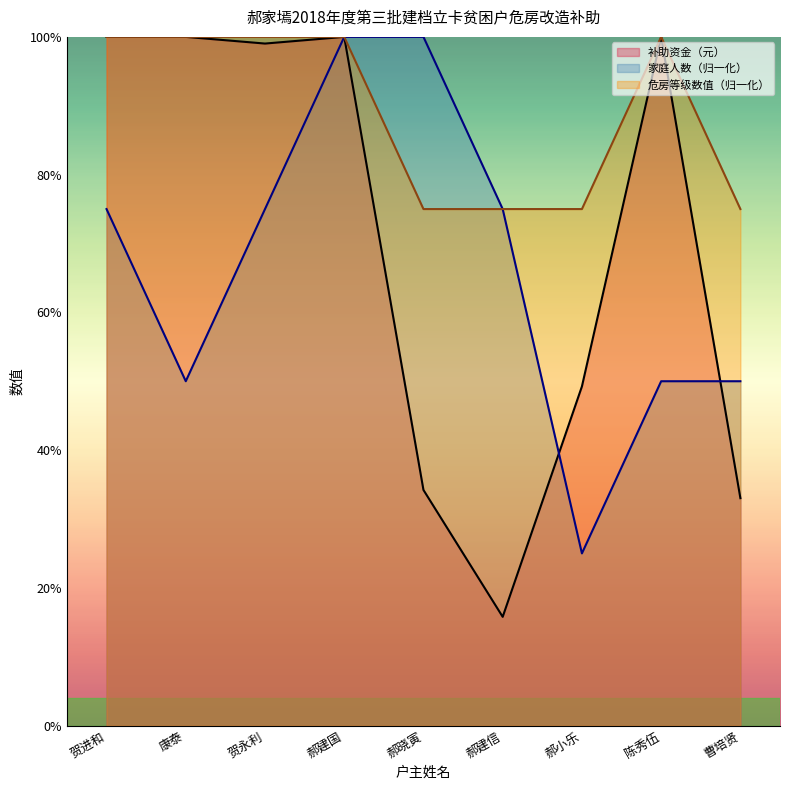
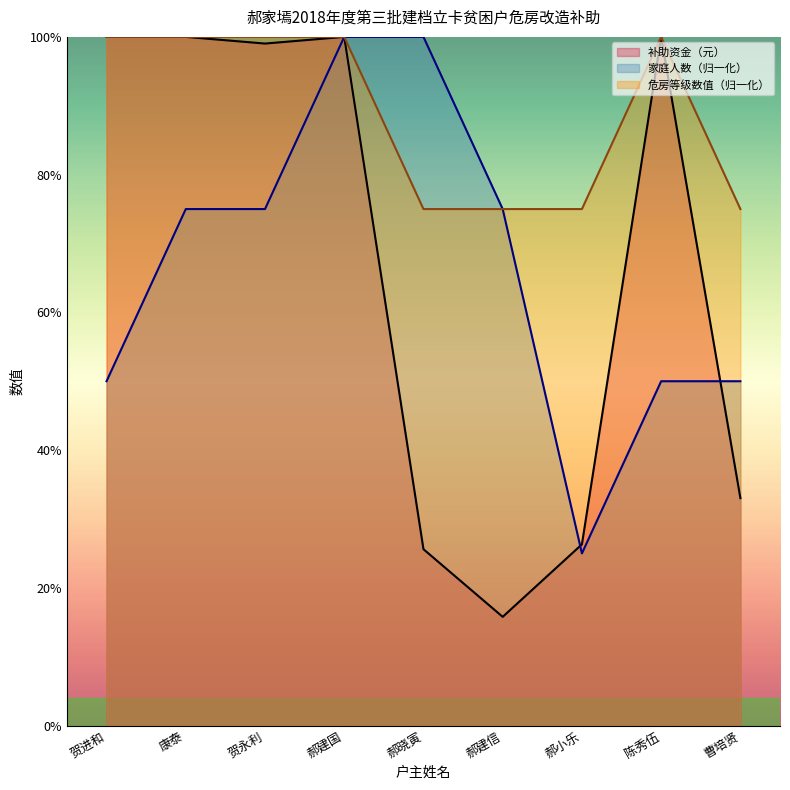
  {
    "补助资金（元）": {
      "贺永利": "99%",
-     "郝晓寅": "34%",
+     "郝晓寅": "26%",
      "郝建信": "16%",
-     "郝小乐": "49%",
+     "郝小乐": "26%",
      "曹培贤": "33%"
    },
    "家庭人数（归一化）": {
-     "贺进和": "75%",
-     "康泰": "50%",
+     "贺进和": "50%",
+     "康泰": "75%",
      "贺永利": "75%",
      "郝晓寅": "100%",
      "郝小乐": "25%",
      "陈秀伍": "50%",
      "曹培贤": "50%"
    },
    "危房等级数值（归一化）": {
      "贺永利": "100%",
      "郝晓寅": "75%",
      "郝小乐": "75%",
      "曹培贤": "75%"
    }
  }
